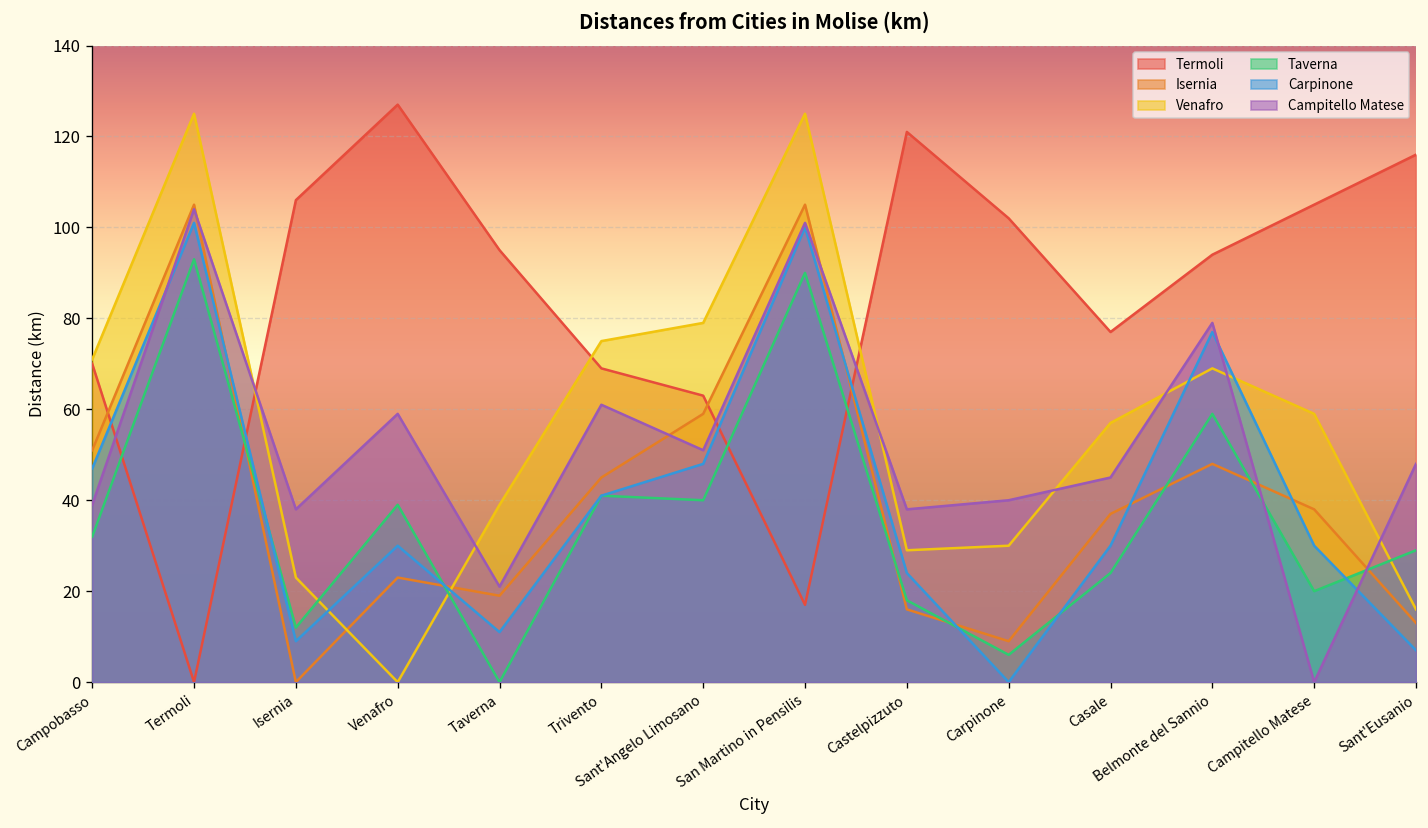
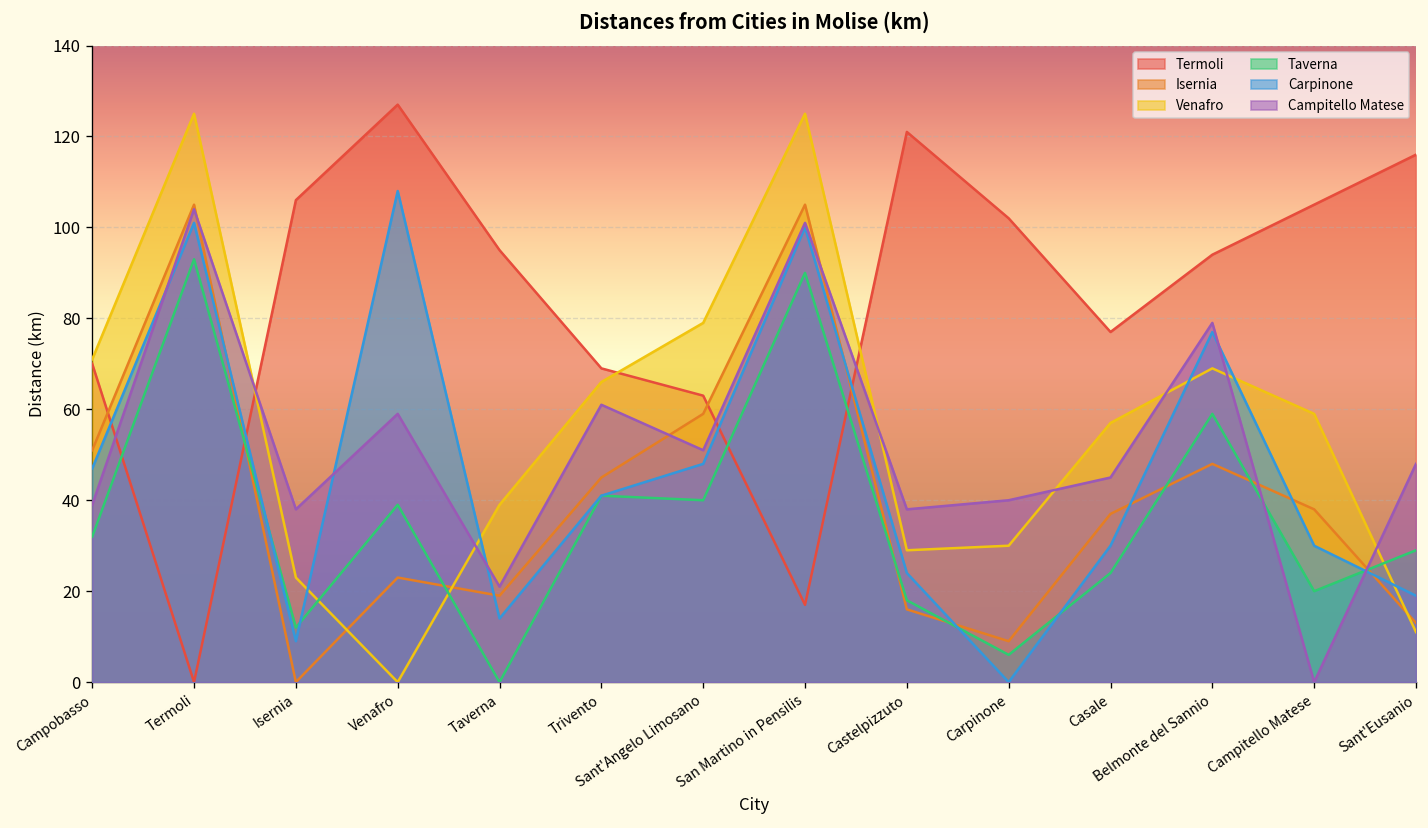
  {
    "Venafro": {
      "Campobasso": 71,
      "Termoli": 125,
      "Isernia": 23,
      "Venafro": 0,
      "Taverna": 39,
-     "Trivento": 75,
+     "Trivento": 66,
      "Sant'Angelo Limosano": 79,
      "San Martino in Pensilis": 125,
      "Castelpizzuto": 29,
      "Carpinone": 30,
      "Casale": 57,
      "Belmonte del Sannio": 69,
      "Campitello Matese": 59,
-     "Sant'Eusanio": 16
+     "Sant'Eusanio": 11
    },
    "Taverna": {
      "Campobasso": 32,
      "Termoli": 93,
      "Isernia": 12,
      "Venafro": 39,
      "Taverna": 0,
      "Sant'Angelo Limosano": 40,
      "San Martino in Pensilis": 90,
      "Castelpizzuto": 18,
      "Carpinone": 6,
      "Casale": 24,
      "Belmonte del Sannio": 59,
      "Campitello Matese": 20,
      "Sant'Eusanio": 29
    },
    "Carpinone": {
      "Campobasso": 47,
      "Termoli": 101,
      "Isernia": 9,
-     "Venafro": 30,
-     "Taverna": 11,
+     "Venafro": 108,
+     "Taverna": 14,
      "Sant'Angelo Limosano": 48,
      "San Martino in Pensilis": 100,
      "Castelpizzuto": 24,
      "Carpinone": 0,
      "Casale": 30,
      "Belmonte del Sannio": 77,
      "Campitello Matese": 30,
-     "Sant'Eusanio": 7
+     "Sant'Eusanio": 19
    },
    "Campitello Matese": {
      "Campobasso": 39,
      "Termoli": 104,
      "Isernia": 38,
      "Venafro": 59,
      "Taverna": 21,
      "Trivento": 61,
      "Sant'Angelo Limosano": 51,
      "San Martino in Pensilis": 101,
      "Castelpizzuto": 38,
      "Carpinone": 40,
      "Casale": 45,
      "Belmonte del Sannio": 79,
      "Campitello Matese": 0,
      "Sant'Eusanio": 48
    }
  }
